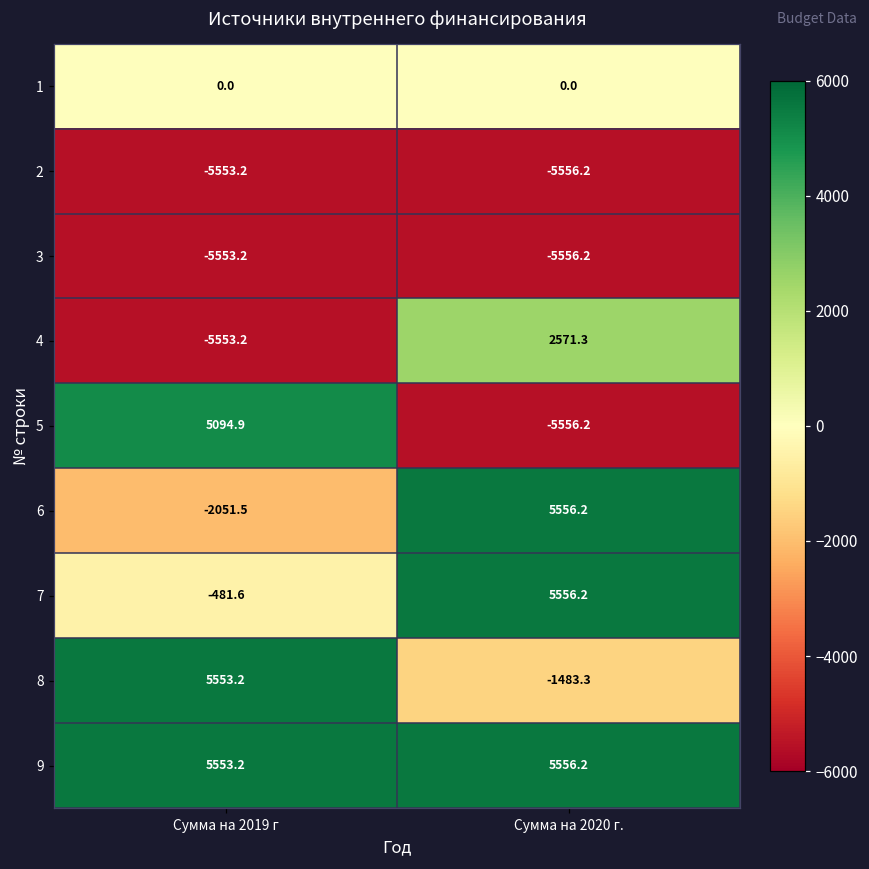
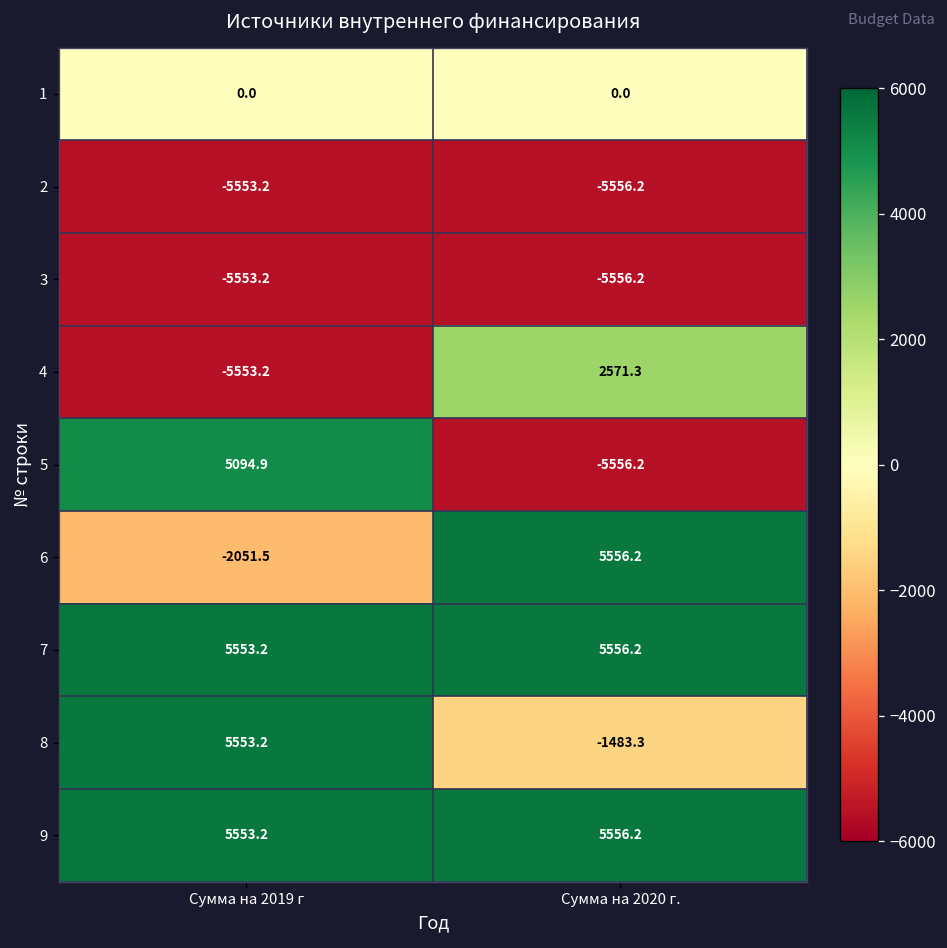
  {
    "1": {
      "Сумма на 2019 г": 0.0,
      "Сумма на 2020 г.": 0.0
    },
    "2": {
      "Сумма на 2019 г": -5553.2,
      "Сумма на 2020 г.": -5556.2
    },
    "3": {
      "Сумма на 2019 г": -5553.2,
      "Сумма на 2020 г.": -5556.2
    },
    "4": {
      "Сумма на 2019 г": -5553.2,
      "Сумма на 2020 г.": 2571.3
    },
    "5": {
      "Сумма на 2019 г": 5094.9,
      "Сумма на 2020 г.": -5556.2
    },
    "6": {
      "Сумма на 2019 г": -2051.5,
      "Сумма на 2020 г.": 5556.2
    },
    "7": {
-     "Сумма на 2019 г": -481.6,
+     "Сумма на 2019 г": 5553.2,
      "Сумма на 2020 г.": 5556.2
    },
    "8": {
      "Сумма на 2019 г": 5553.2,
      "Сумма на 2020 г.": -1483.3
    },
    "9": {
      "Сумма на 2019 г": 5553.2,
      "Сумма на 2020 г.": 5556.2
    }
  }
